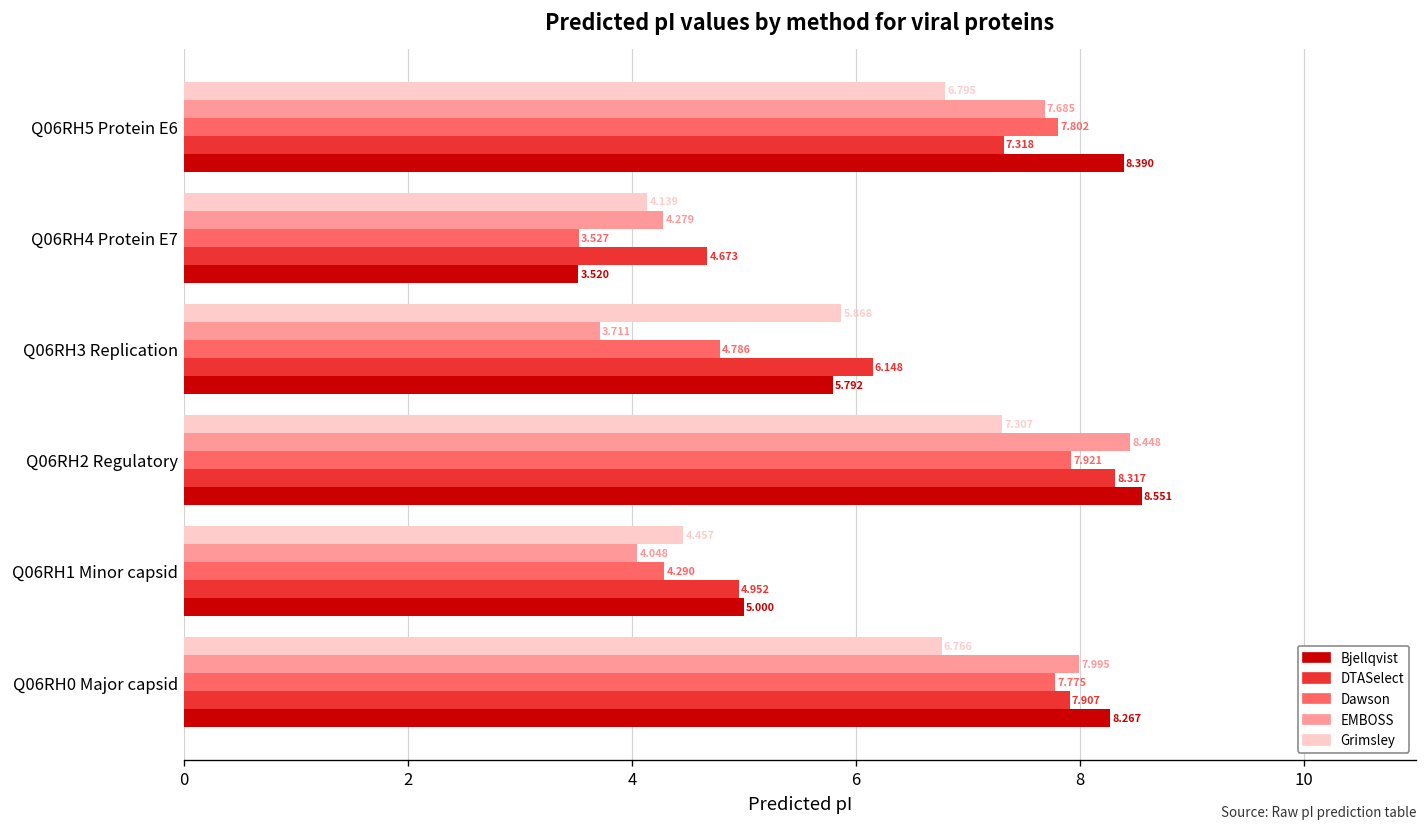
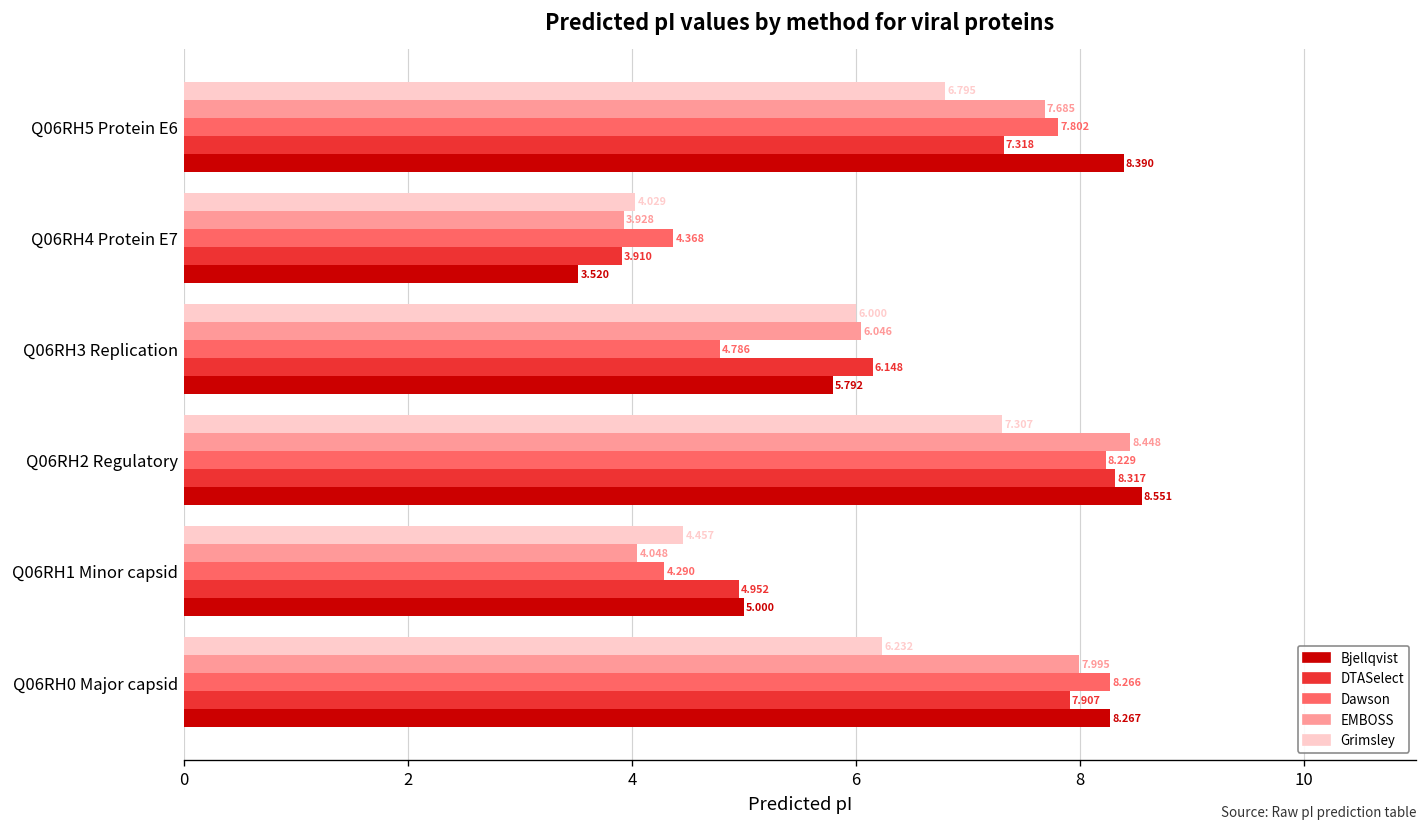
  {
    "Bjellqvist": {
      "Q06RH5 Protein E6": 8.390,
      "Q06RH4 Protein E7": 3.520,
      "Q06RH3 Replication": 5.792,
      "Q06RH2 Regulatory": 8.551,
      "Q06RH1 Minor capsid": 5.000,
      "Q06RH0 Major capsid": 8.267
    },
    "DTASelect": {
      "Q06RH5 Protein E6": 7.318,
-     "Q06RH4 Protein E7": 4.673,
+     "Q06RH4 Protein E7": 3.910,
      "Q06RH3 Replication": 6.148,
      "Q06RH2 Regulatory": 8.317,
      "Q06RH1 Minor capsid": 4.952,
      "Q06RH0 Major capsid": 7.907
    },
    "Dawson": {
      "Q06RH5 Protein E6": 7.802,
-     "Q06RH4 Protein E7": 3.527,
+     "Q06RH4 Protein E7": 4.368,
      "Q06RH3 Replication": 4.786,
-     "Q06RH2 Regulatory": 7.921,
+     "Q06RH2 Regulatory": 8.229,
      "Q06RH1 Minor capsid": 4.290,
-     "Q06RH0 Major capsid": 7.775
+     "Q06RH0 Major capsid": 8.266
    },
    "EMBOSS": {
      "Q06RH5 Protein E6": 7.685,
-     "Q06RH4 Protein E7": 4.279,
-     "Q06RH3 Replication": 3.711,
+     "Q06RH4 Protein E7": 3.928,
+     "Q06RH3 Replication": 6.046,
      "Q06RH2 Regulatory": 8.448,
      "Q06RH1 Minor capsid": 4.048,
      "Q06RH0 Major capsid": 7.995
    },
    "Grimsley": {
      "Q06RH5 Protein E6": 6.795,
-     "Q06RH4 Protein E7": 4.139,
-     "Q06RH3 Replication": 5.868,
+     "Q06RH4 Protein E7": 4.029,
+     "Q06RH3 Replication": 6.000,
      "Q06RH2 Regulatory": 7.307,
      "Q06RH1 Minor capsid": 4.457,
-     "Q06RH0 Major capsid": 6.766
+     "Q06RH0 Major capsid": 6.232
    }
  }
